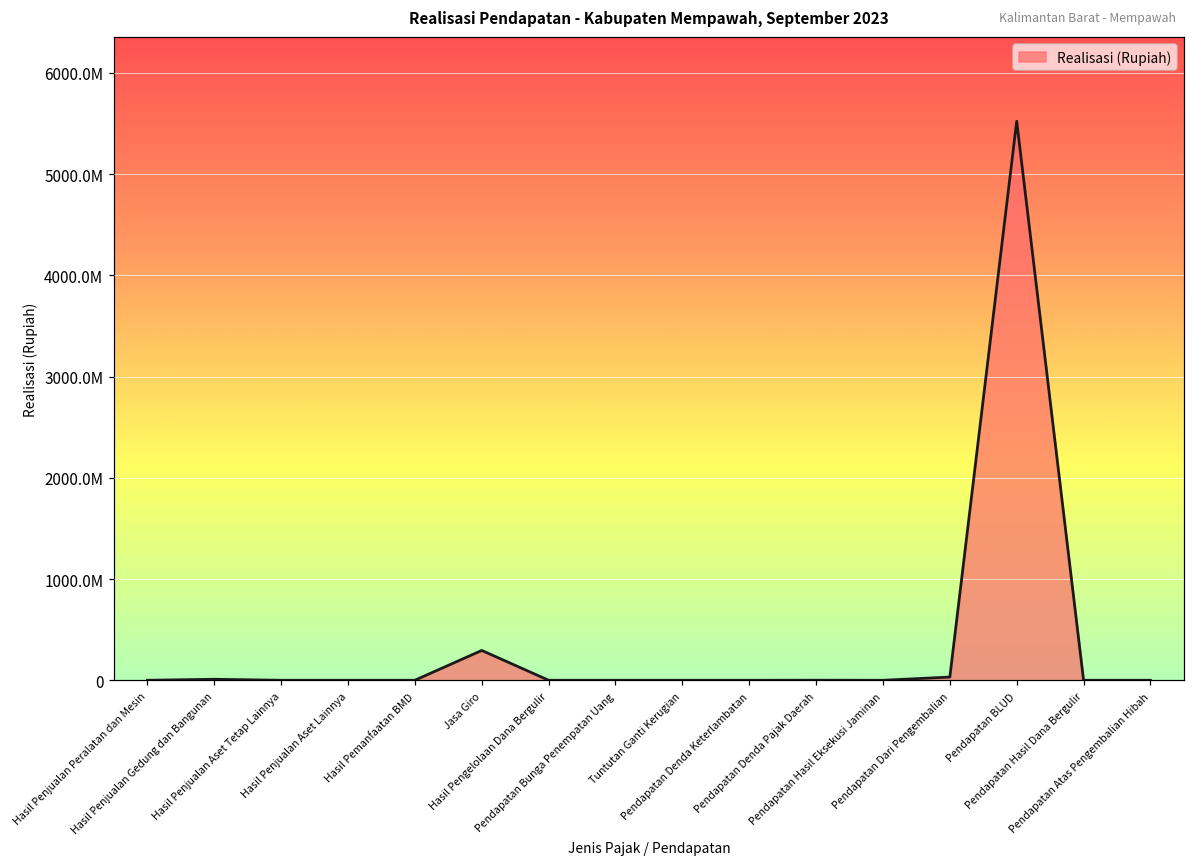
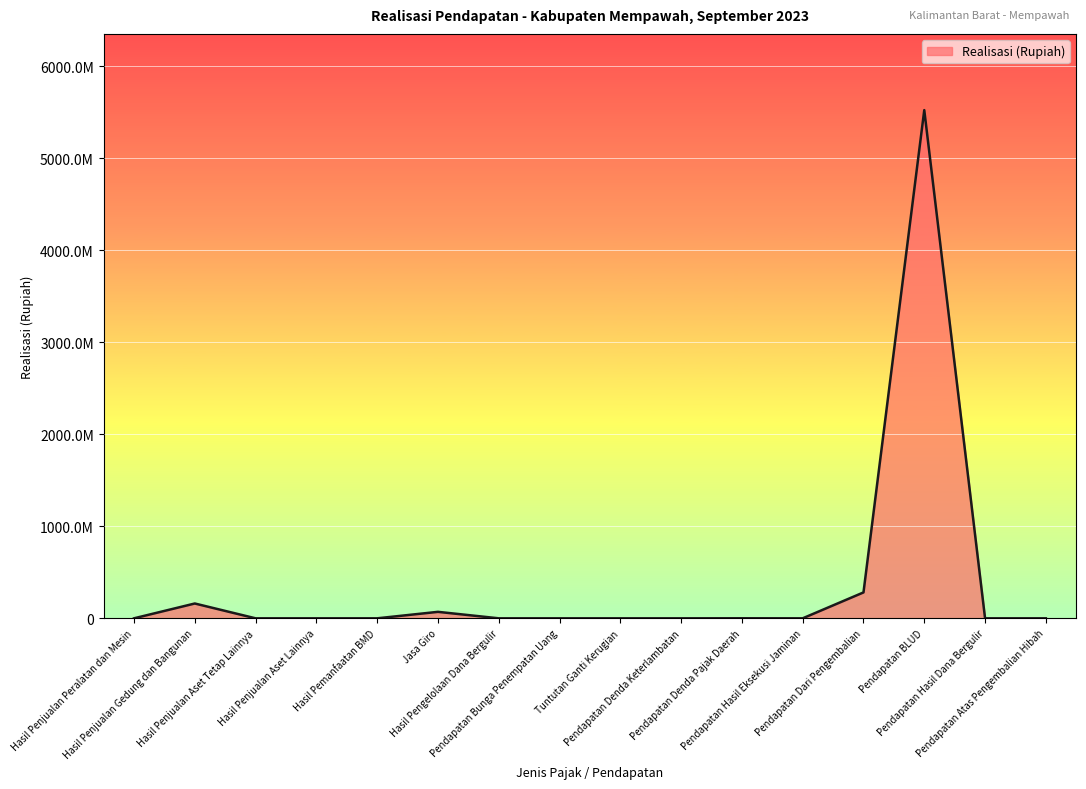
  {
    "Hasil Penjualan Peralatan dan Mesin": 0,
-   "Hasil Penjualan Gedung dan Bangunan": 0,
+   "Hasil Penjualan Gedung dan Bangunan": 200000000,
    "Hasil Penjualan Aset Tetap Lainnya": 0,
    "Hasil Penjualan Aset Lainnya": 0,
    "Hasil Pemanfaatan BMD": 0,
-   "Jasa Giro": 300000000,
+   "Jasa Giro": 100000000,
    "Hasil Pengelolaan Dana Bergulir": 0,
    "Pendapatan Bunga Penempatan Uang": 0,
    "Tuntutan Ganti Kerugian": 0,
    "Pendapatan Denda Keterlambatan": 0,
    "Pendapatan Denda Pajak Daerah": 0,
    "Pendapatan Hasil Eksekusi Jaminan": 0,
-   "Pendapatan Dari Pengembalian": 0,
+   "Pendapatan Dari Pengembalian": 300000000,
    "Pendapatan BLUD": 5500000000,
    "Pendapatan Hasil Dana Bergulir": 0,
    "Pendapatan Atas Pengembalian Hibah": 0
  }
